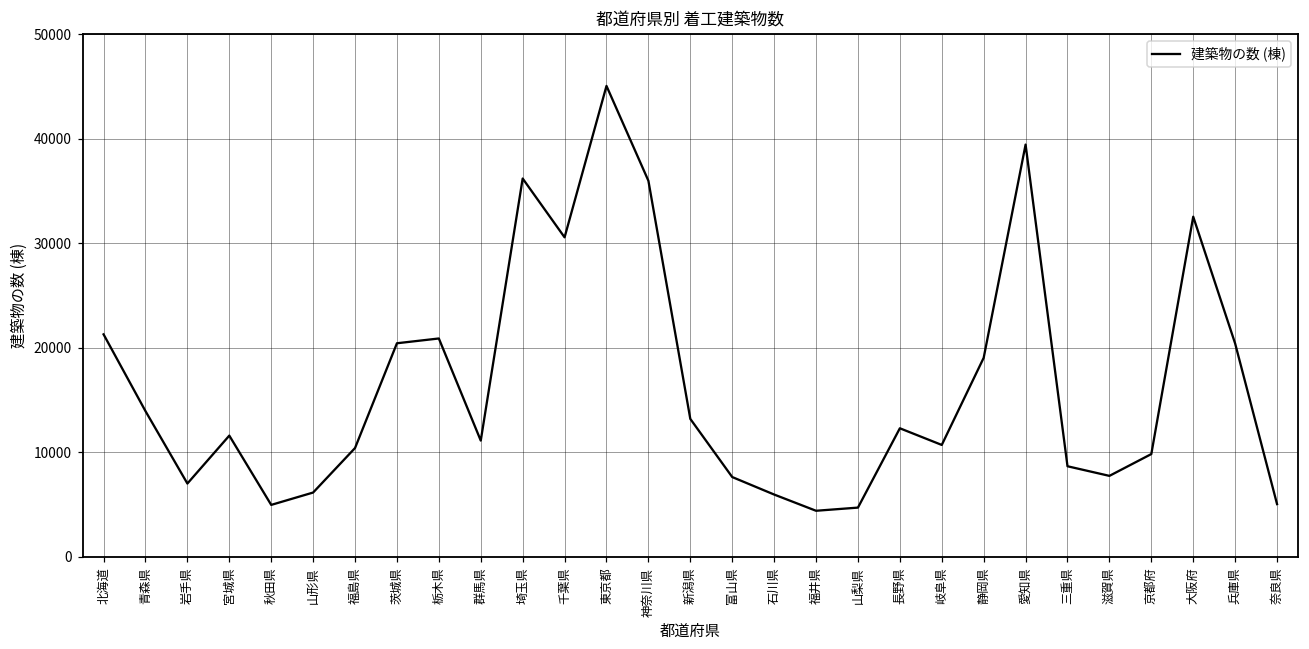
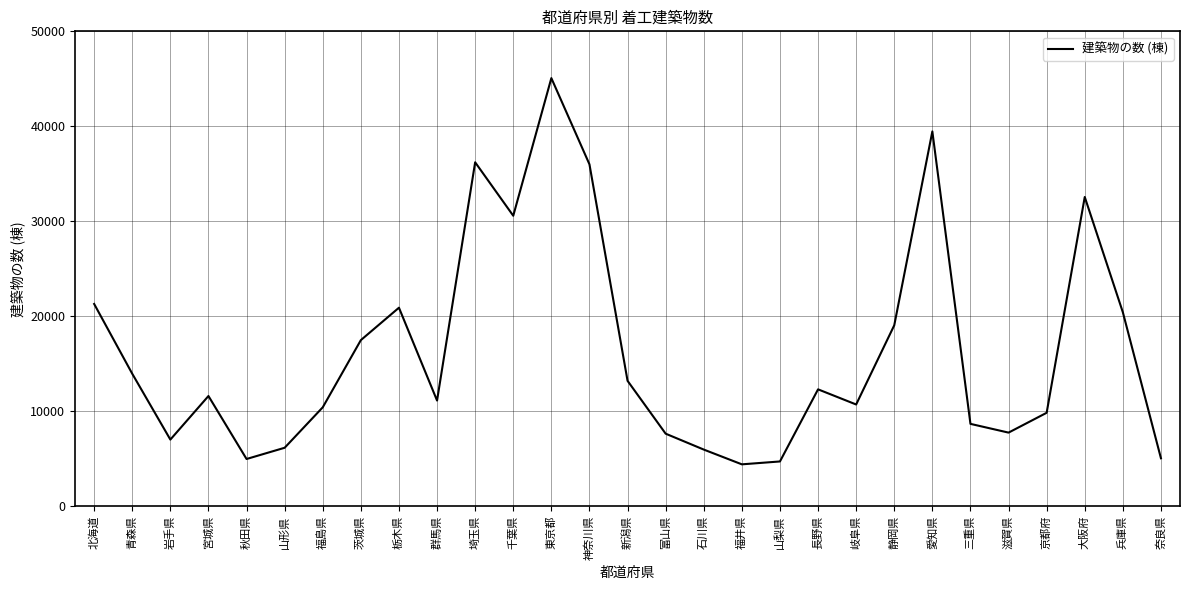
  {
    "北海道": 21000,
    "青森県": 14000,
    "岩手県": 7000,
    "宮城県": 12000,
    "秋田県": 5000,
    "山形県": 6000,
    "福島県": 10000,
-   "茨城県": 20000,
+   "茨城県": 17000,
    "栃木県": 21000,
    "群馬県": 11000,
    "埼玉県": 36000,
    "千葉県": 31000,
    "東京都": 45000,
    "神奈川県": 36000,
    "新潟県": 13000,
    "富山県": 8000,
    "石川県": 6000,
    "福井県": 4000,
    "山梨県": 5000,
    "長野県": 12000,
    "岐阜県": 11000,
    "静岡県": 19000,
    "愛知県": 39000,
    "三重県": 9000,
    "滋賀県": 8000,
    "京都府": 10000,
    "大阪府": 33000,
    "兵庫県": 20000,
    "奈良県": 5000
  }
